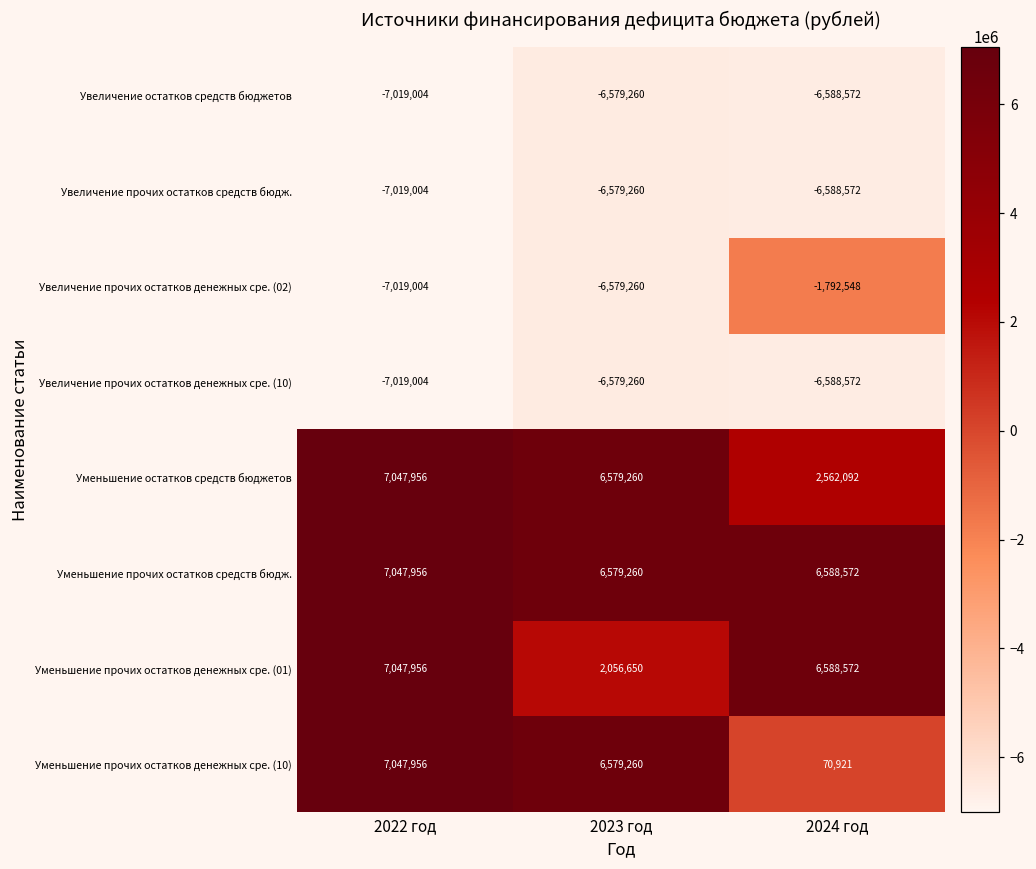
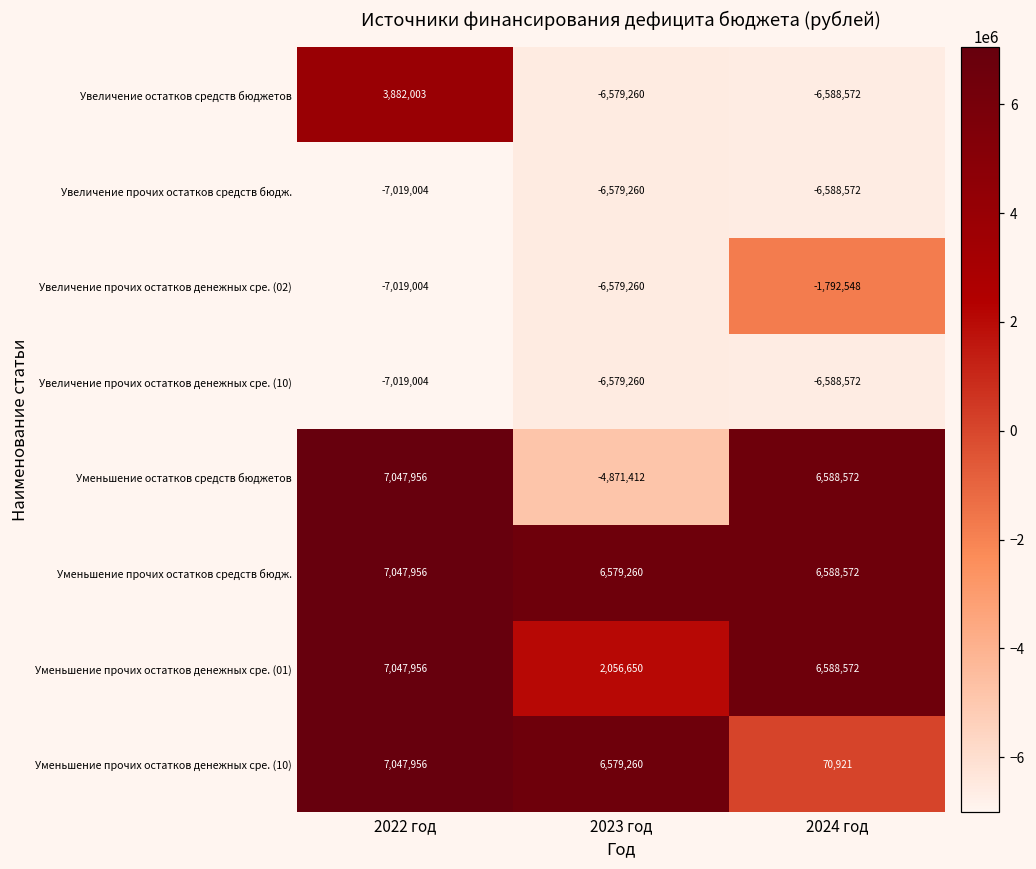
  {
    "Увеличение остатков средств бюджетов": {
-     "2022 год": "-7,019,004",
+     "2022 год": "3,882,003",
      "2023 год": "-6,579,260",
      "2024 год": "-6,588,572"
    },
    "Увеличение прочих остатков средств бюдж.": {
      "2022 год": "-7,019,004",
      "2023 год": "-6,579,260",
      "2024 год": "-6,588,572"
    },
    "Увеличение прочих остатков денежных сре. (02)": {
      "2022 год": "-7,019,004",
      "2023 год": "-6,579,260",
      "2024 год": "-1,792,548"
    },
    "Увеличение прочих остатков денежных сре. (10)": {
      "2022 год": "-7,019,004",
      "2023 год": "-6,579,260",
      "2024 год": "-6,588,572"
    },
    "Уменьшение остатков средств бюджетов": {
      "2022 год": "7,047,956",
-     "2023 год": "6,579,260",
-     "2024 год": "2,562,092"
+     "2023 год": "-4,871,412",
+     "2024 год": "6,588,572"
    },
    "Уменьшение прочих остатков средств бюдж.": {
      "2022 год": "7,047,956",
      "2023 год": "6,579,260",
      "2024 год": "6,588,572"
    },
    "Уменьшение прочих остатков денежных сре. (01)": {
      "2022 год": "7,047,956",
      "2023 год": "2,056,650",
      "2024 год": "6,588,572"
    },
    "Уменьшение прочих остатков денежных сре. (10)": {
      "2022 год": "7,047,956",
      "2023 год": "6,579,260",
      "2024 год": "70,921"
    }
  }
